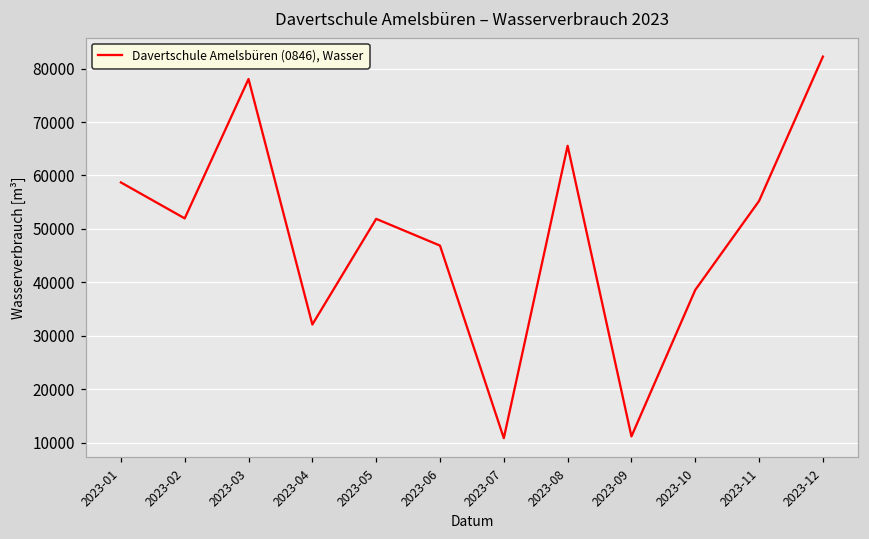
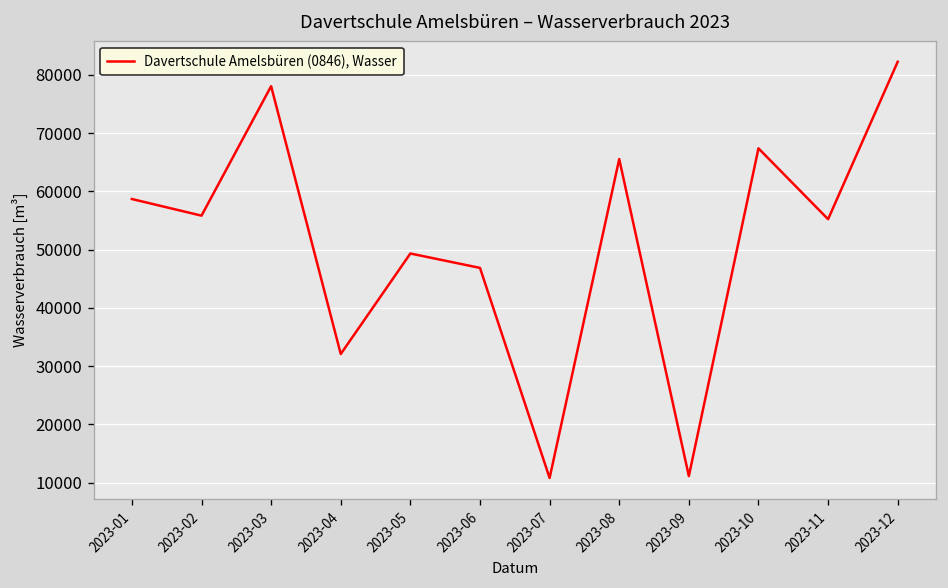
  {
    "2023-01": 59000,
-   "2023-02": 52000,
+   "2023-02": 56000,
    "2023-03": 78000,
    "2023-04": 32000,
-   "2023-05": 52000,
+   "2023-05": 49000,
    "2023-06": 47000,
    "2023-07": 11000,
    "2023-08": 66000,
    "2023-09": 11000,
-   "2023-10": 39000,
+   "2023-10": 67000,
    "2023-11": 55000,
    "2023-12": 82000
  }
